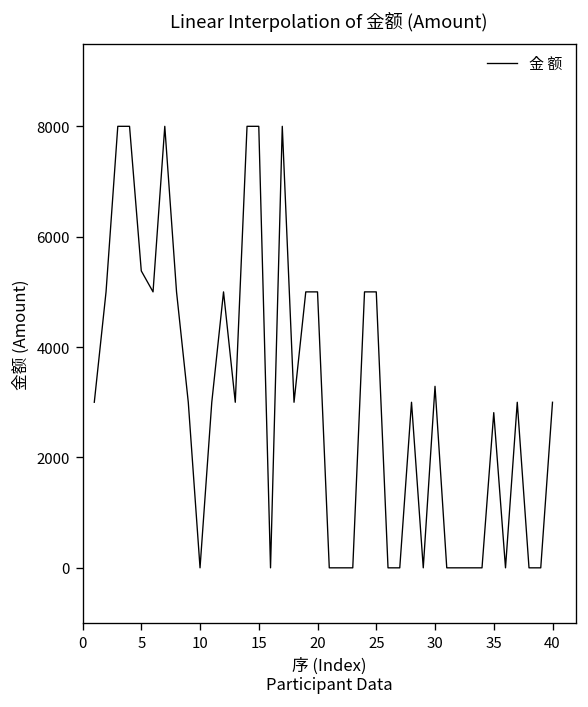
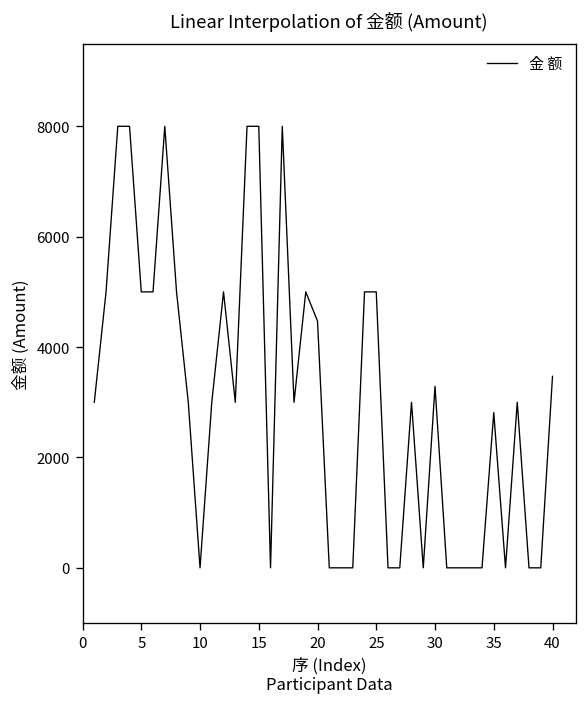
  {
-   "5": 5400,
+   "5": 5000,
    "10": 0,
    "15": 8000,
-   "20": 5000,
+   "20": 4500,
    "25": 5000,
    "30": 3300,
    "35": 2800,
-   "40": 3000
+   "40": 3500
  }
